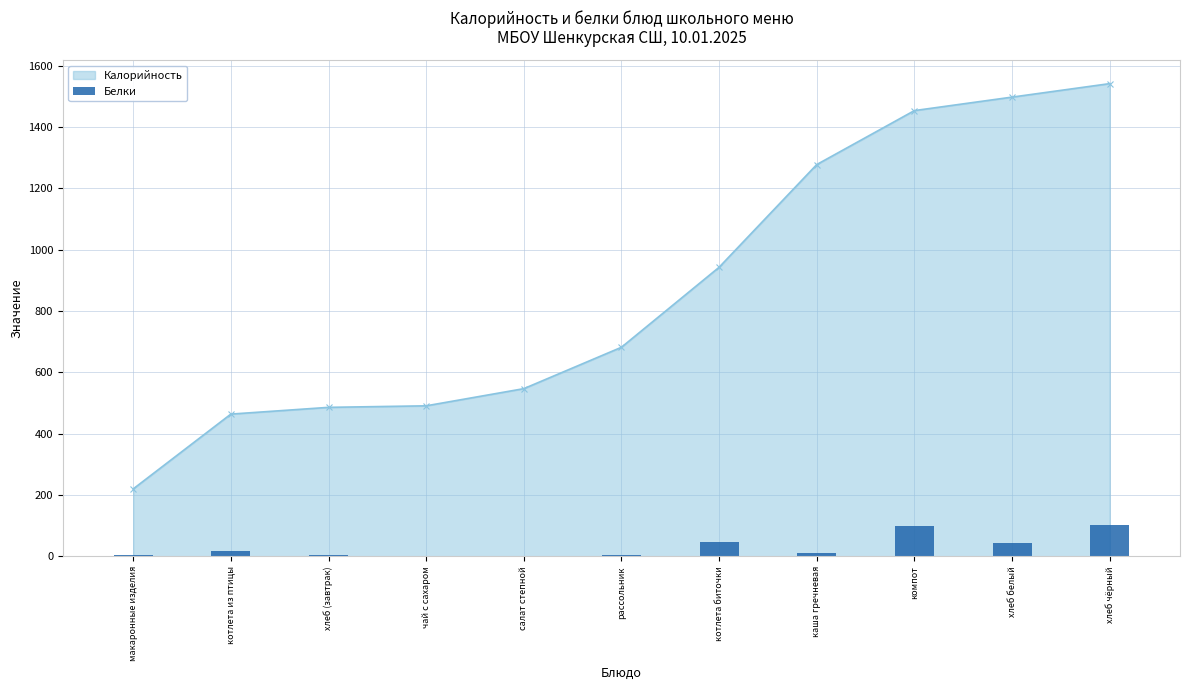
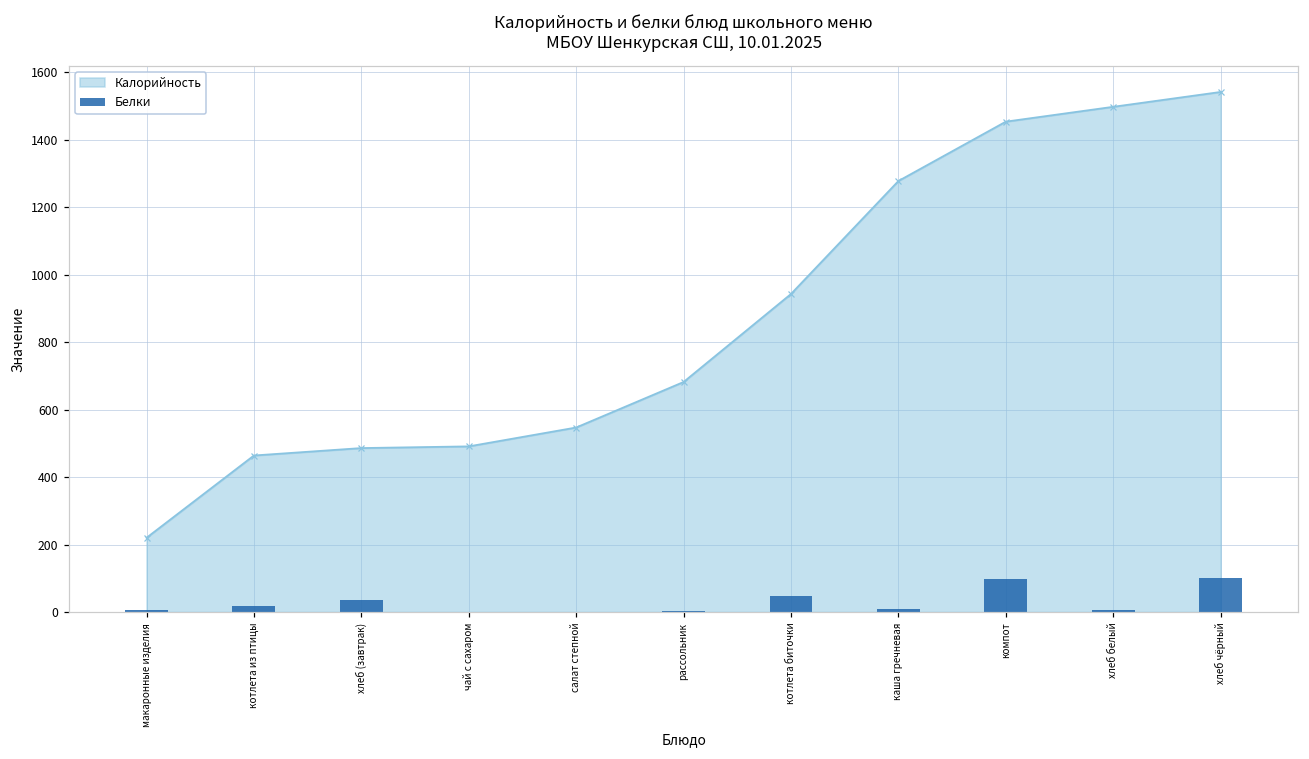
  {
    "Калорийность": {
      "макаронные изделия": 220,
      "котлета из птицы": 460,
      "хлеб (завтрак)": 490,
      "чай с сахаром": 490,
      "салат степной": 550,
      "рассольник": 680,
      "котлета биточки": 940,
      "каша гречневая": 1280,
      "компот": 1450,
      "хлеб белый": 1500,
      "хлеб чёрный": 1540
    },
    "Белки": {
      "котлета из птицы": 20,
-     "хлеб (завтрак)": 0,
+     "хлеб (завтрак)": 40,
      "чай с сахаром": 0,
      "котлета биточки": 50,
      "каша гречневая": 10,
      "компот": 100,
-     "хлеб белый": 50,
+     "хлеб белый": 10,
      "хлеб чёрный": 100
    }
  }
